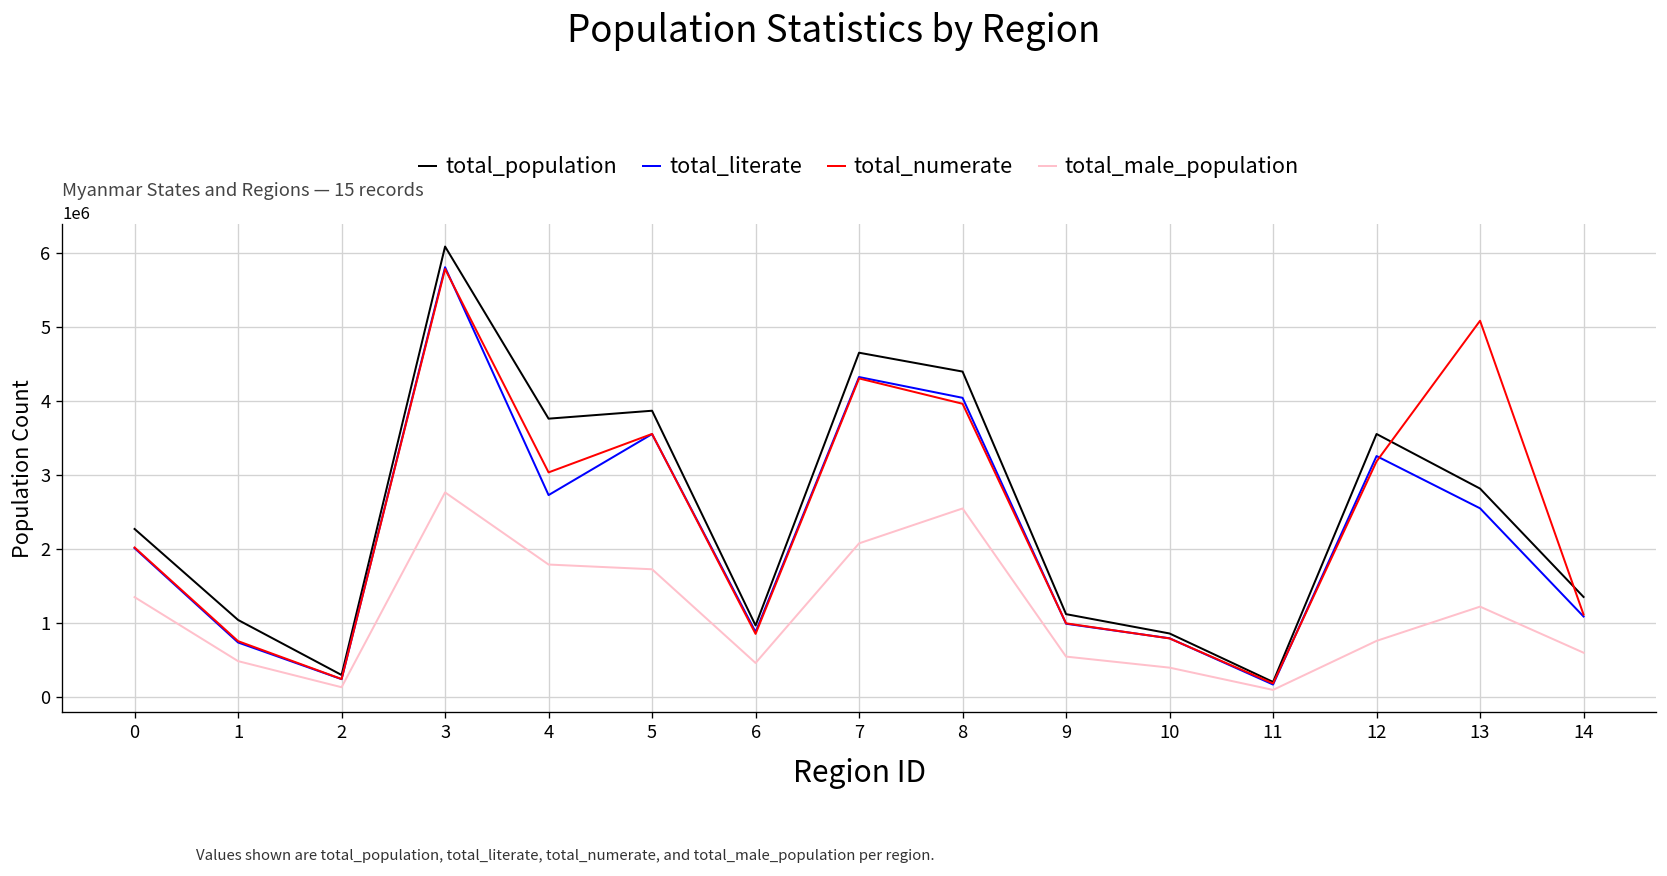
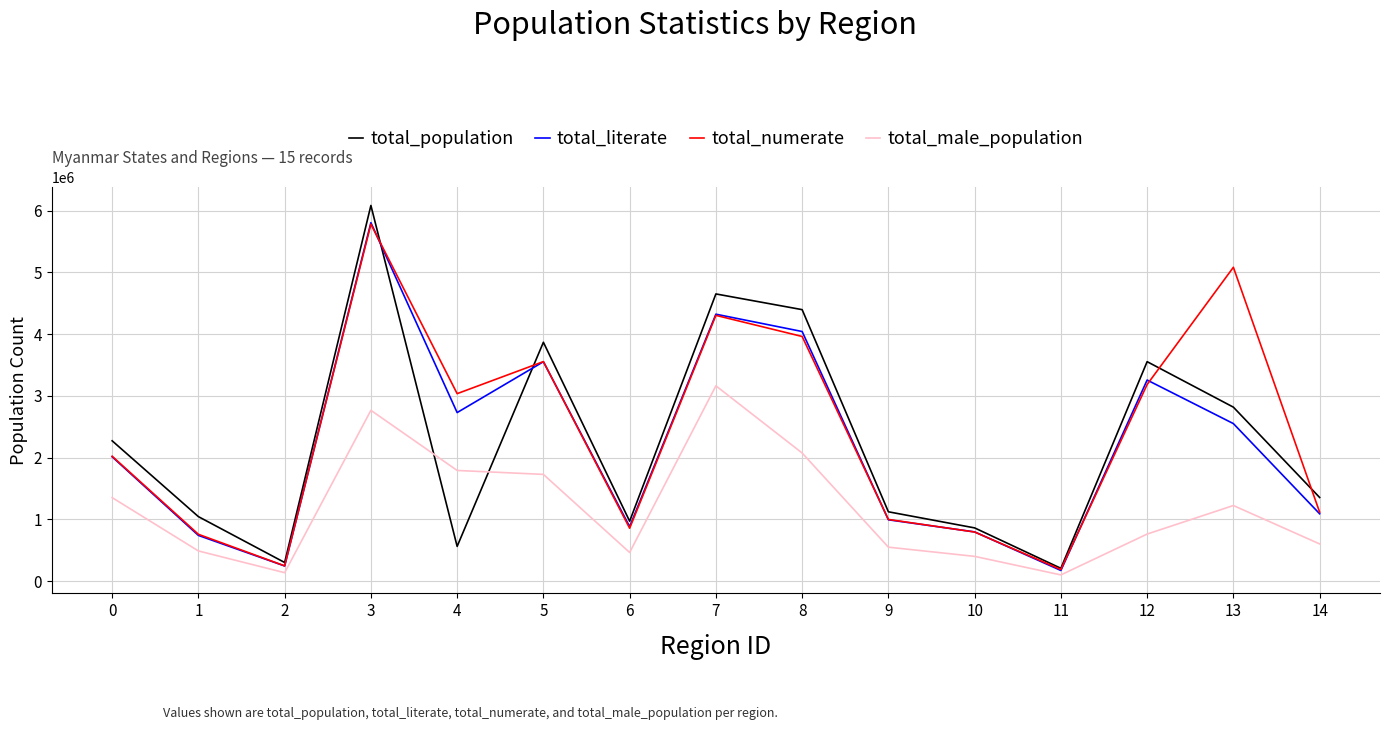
  {
    "total_population": {
      "0": 2300000,
      "1": 1000000,
      "2": 300000,
      "3": 6100000,
-     "4": 3800000,
+     "4": 600000,
      "5": 3900000,
      "6": 1000000,
      "7": 4600000,
      "8": 4400000,
      "9": 1100000,
      "10": 900000,
      "12": 3600000,
      "13": 2800000,
      "14": 1400000
    },
    "total_literate": {
      "4": 2700000,
      "8": 4000000,
      "12": 3300000,
      "13": 2600000
    },
    "total_numerate": {
      "4": 3000000,
      "8": 4000000,
      "12": 3200000,
      "13": 5100000
    },
    "total_male_population": {
      "0": 1400000,
      "1": 500000,
      "2": 100000,
      "3": 2800000,
      "4": 1800000,
      "5": 1700000,
      "6": 500000,
-     "7": 2100000,
-     "8": 2500000,
+     "7": 3200000,
+     "8": 2100000,
      "9": 500000,
      "10": 400000,
      "11": 100000,
      "12": 800000,
      "13": 1200000,
      "14": 600000
    }
  }
